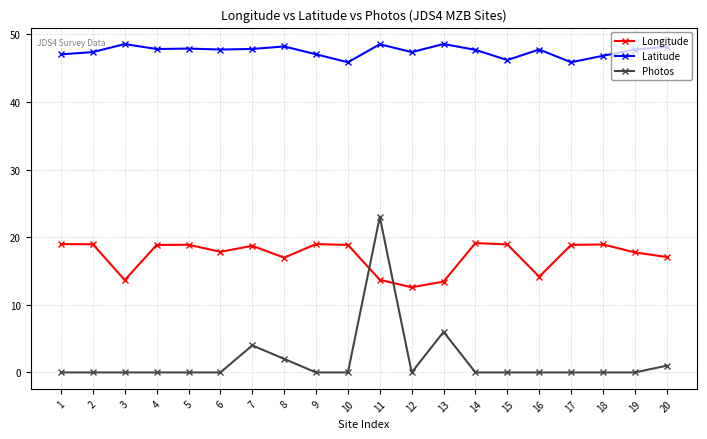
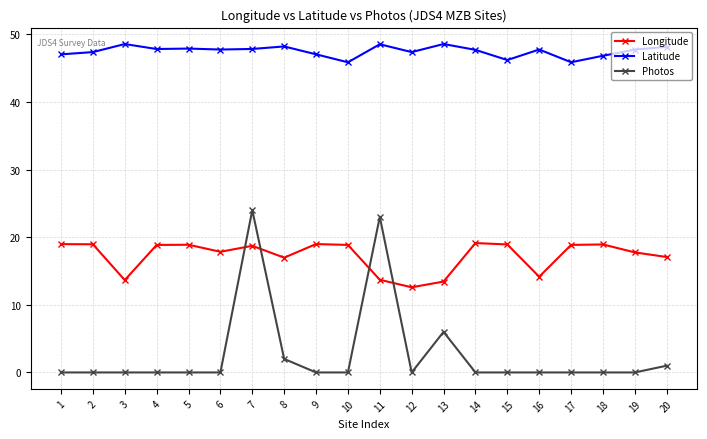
  {
    "Longitude": {
      "1": 19,
      "2": 19,
      "3": 14,
      "4": 19,
      "5": 19,
      "6": 18,
      "7": 19,
      "8": 17,
      "9": 19,
      "10": 19,
      "11": 14,
      "12": 13,
      "13": 13,
      "14": 19,
      "15": 19,
      "16": 14,
      "17": 19,
      "18": 19,
      "19": 18,
      "20": 17
    },
    "Latitude": {
      "1": 47,
      "2": 47,
      "3": 49,
      "4": 48,
      "5": 48,
      "6": 48,
      "7": 48,
      "8": 48,
      "9": 47,
      "10": 46,
      "11": 49,
      "12": 47,
      "13": 49,
      "14": 48,
      "15": 46,
      "16": 48,
      "17": 46,
      "18": 47
    },
    "Photos": {
      "1": 0,
      "2": 0,
      "3": 0,
      "4": 0,
      "5": 0,
      "6": 0,
-     "7": 4,
+     "7": 24,
      "8": 2,
      "9": 0,
      "10": 0,
      "11": 23,
      "12": 0,
      "13": 6,
      "14": 0,
      "15": 0,
      "16": 0,
      "17": 0,
      "18": 0,
      "19": 0,
      "20": 1
    }
  }
